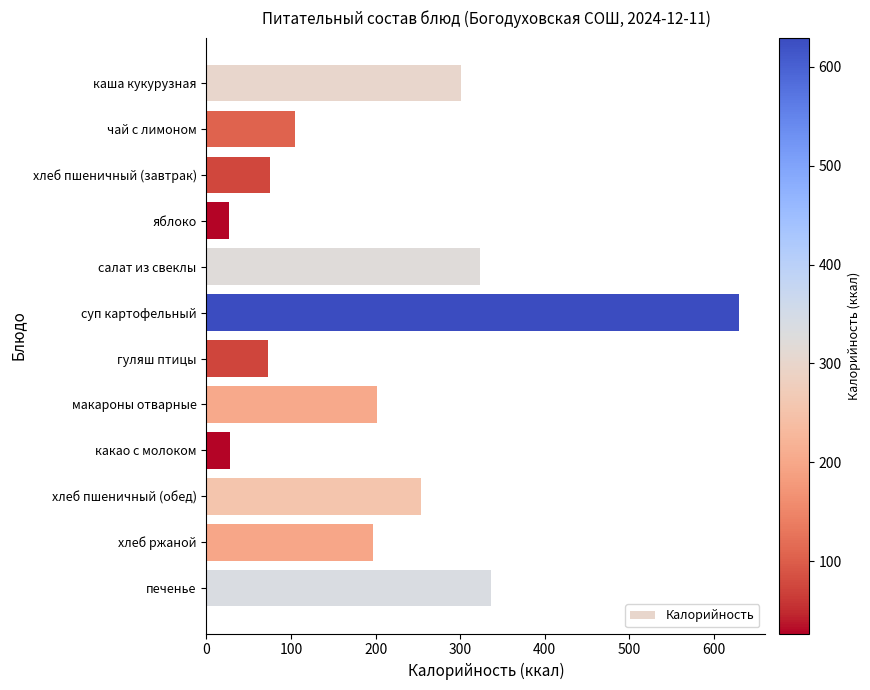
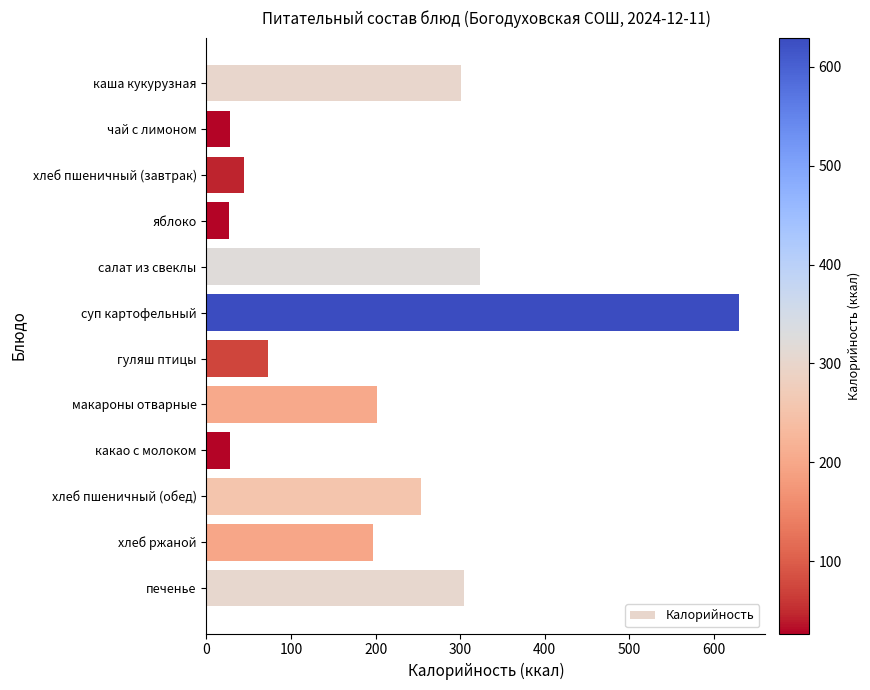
  {
    "каша кукурузная": 300,
-   "чай с лимоном": 110,
-   "хлеб пшеничный (завтрак)": 80,
+   "чай с лимоном": 30,
+   "хлеб пшеничный (завтрак)": 40,
    "яблоко": 30,
    "салат из свеклы": 320,
    "суп картофельный": 630,
    "гуляш птицы": 70,
    "макароны отварные": 200,
    "какао с молоком": 30,
    "хлеб пшеничный (обед)": 250,
    "хлеб ржаной": 200,
-   "печенье": 340
+   "печенье": 300
  }
